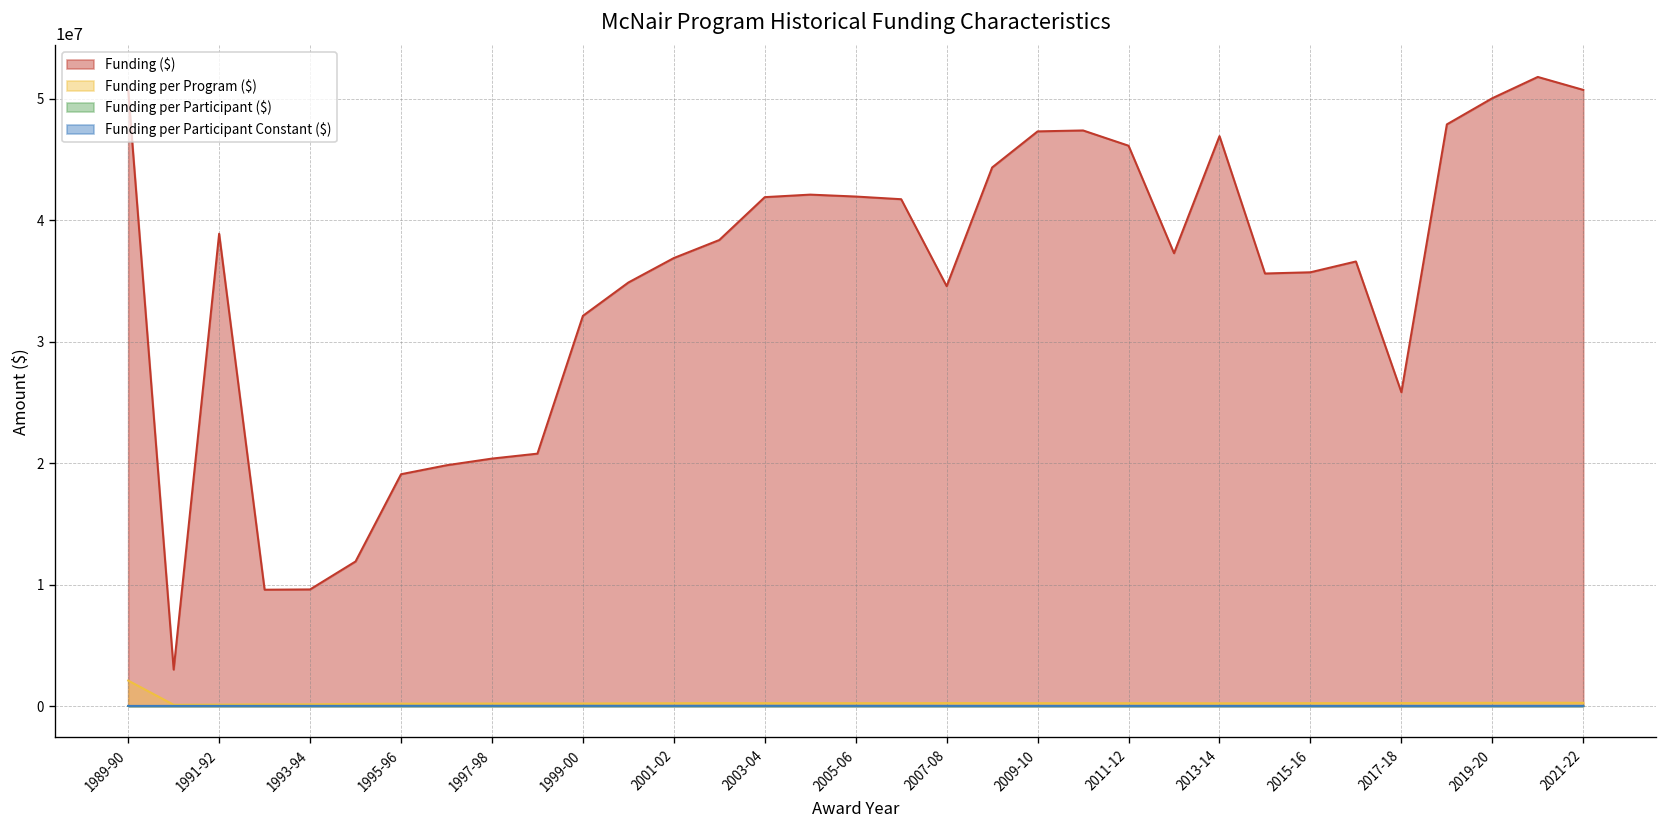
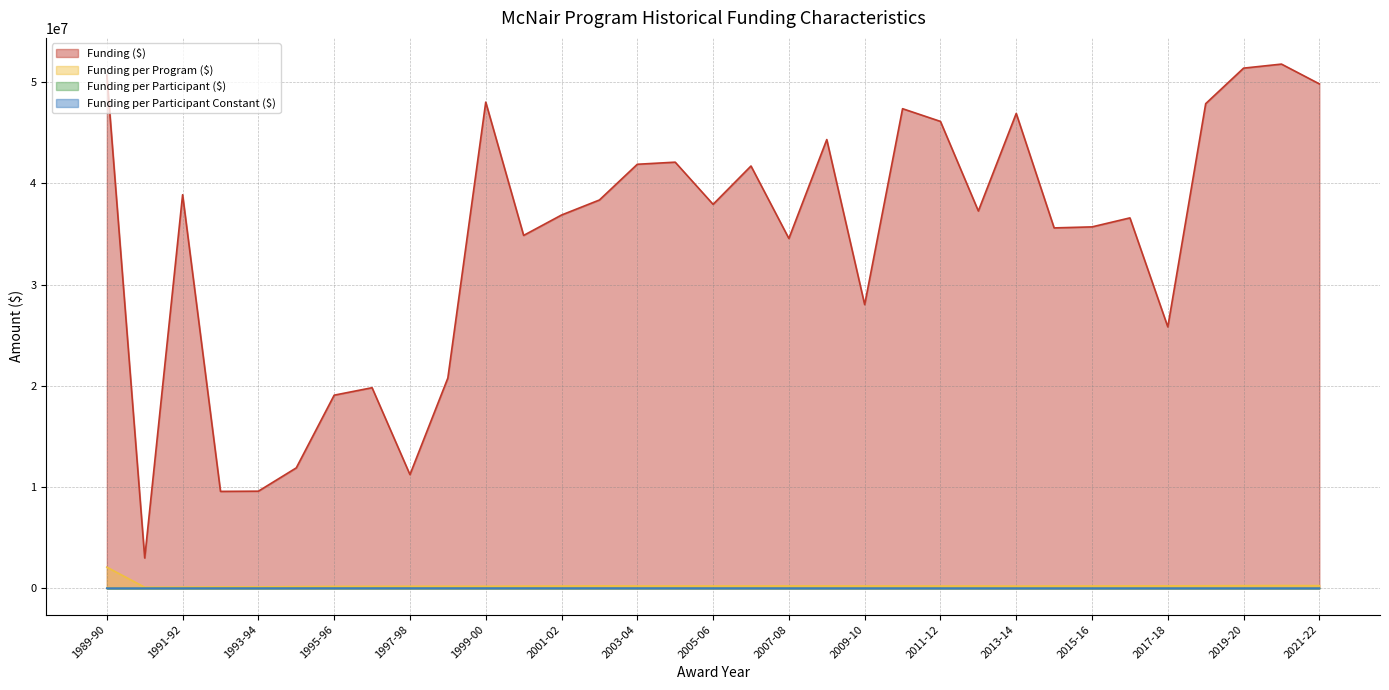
  {
    "Funding ($)": {
      "1991-92": 38900000,
      "1993-94": 9600000,
      "1995-96": 19100000,
-     "1997-98": 20400000,
-     "1999-00": 32100000,
+     "1997-98": 11200000,
+     "1999-00": 48000000,
      "2001-02": 36900000,
      "2003-04": 41900000,
-     "2005-06": 41900000,
+     "2005-06": 37900000,
      "2007-08": 34600000,
-     "2009-10": 47300000,
+     "2009-10": 28000000,
      "2011-12": 46100000,
      "2013-14": 46900000,
      "2015-16": 35700000,
      "2017-18": 25800000,
-     "2019-20": 50000000,
-     "2021-22": 50700000
+     "2019-20": 51400000,
+     "2021-22": 49800000
    },
    "Funding per Program ($)": {
      "1989-90": 2100000,
      "2019-20": 300000,
      "2021-22": 300000
    },
    "Funding per Participant Constant ($)": {
      "1989-90": 0,
      "2019-20": 0,
      "2021-22": 0
    }
  }
